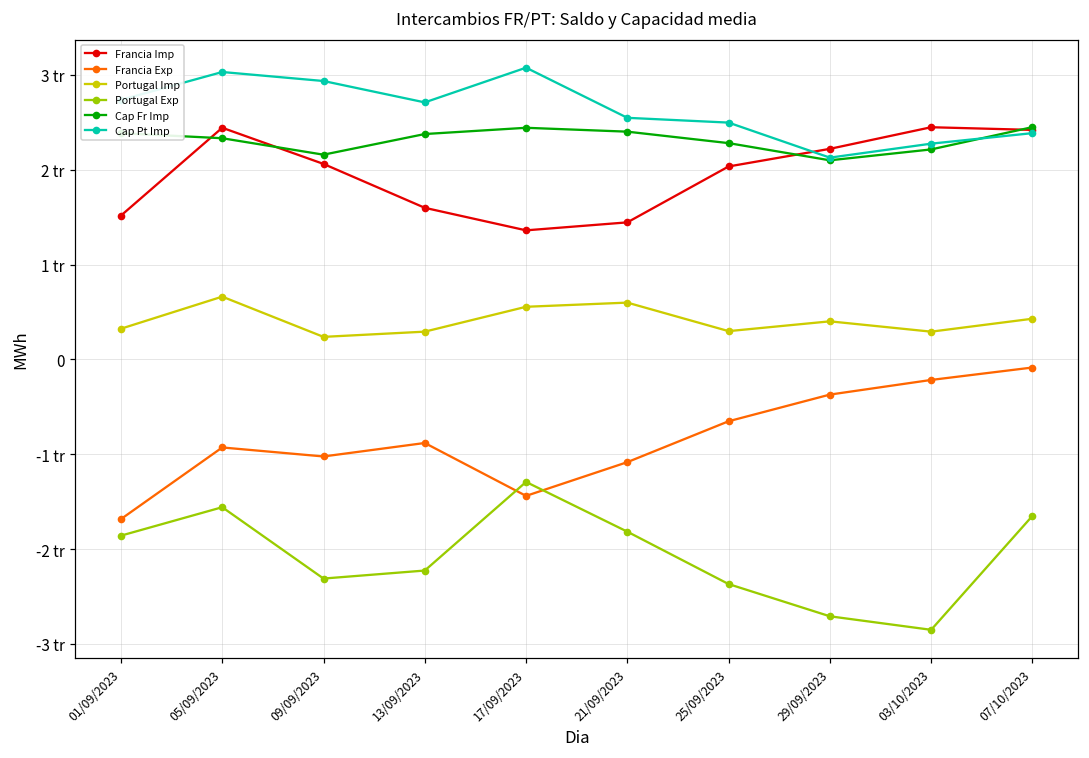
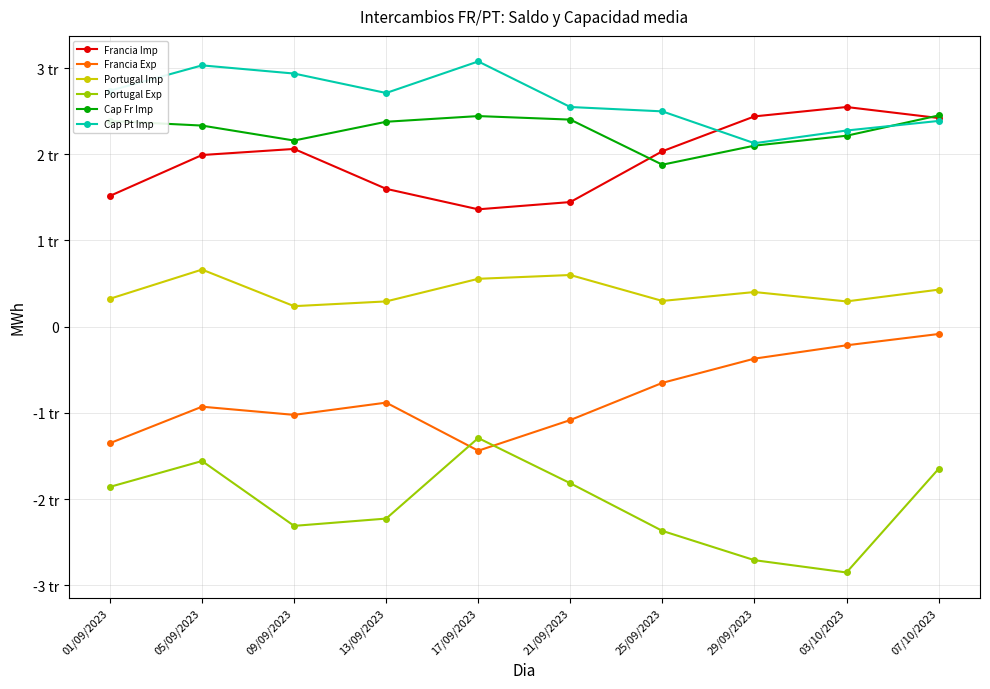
  {
    "Francia Imp": {
      "01/09/2023": "1.5 tr",
-     "05/09/2023": "2.4 tr",
+     "05/09/2023": "2.0 tr",
      "09/09/2023": "2.1 tr",
      "13/09/2023": "1.6 tr",
      "17/09/2023": "1.4 tr",
      "21/09/2023": "1.4 tr",
      "25/09/2023": "2.0 tr",
-     "29/09/2023": "2.2 tr",
-     "03/10/2023": "2.4 tr"
+     "29/09/2023": "2.4 tr",
+     "03/10/2023": "2.5 tr"
    },
    "Francia Exp": {
-     "01/09/2023": "-1.7 tr",
+     "01/09/2023": "-1.4 tr",
      "05/09/2023": "-0.9 tr",
      "09/09/2023": "-1.0 tr",
      "13/09/2023": "-0.9 tr",
      "17/09/2023": "-1.4 tr",
      "21/09/2023": "-1.1 tr",
      "25/09/2023": "-0.7 tr",
      "29/09/2023": "-0.4 tr",
      "03/10/2023": "-0.2 tr",
      "07/10/2023": "-0.1 tr"
    },
    "Cap Fr Imp": {
      "05/09/2023": "2.3 tr",
      "09/09/2023": "2.2 tr",
      "13/09/2023": "2.4 tr",
      "17/09/2023": "2.4 tr",
      "21/09/2023": "2.4 tr",
-     "25/09/2023": "2.3 tr",
+     "25/09/2023": "1.9 tr",
      "03/10/2023": "2.2 tr"
    },
    "Cap Pt Imp": {
      "05/09/2023": "3.0 tr",
      "09/09/2023": "2.9 tr",
      "13/09/2023": "2.7 tr",
      "17/09/2023": "3.1 tr",
      "21/09/2023": "2.5 tr",
      "25/09/2023": "2.5 tr",
      "03/10/2023": "2.3 tr",
      "07/10/2023": "2.4 tr"
    }
  }
